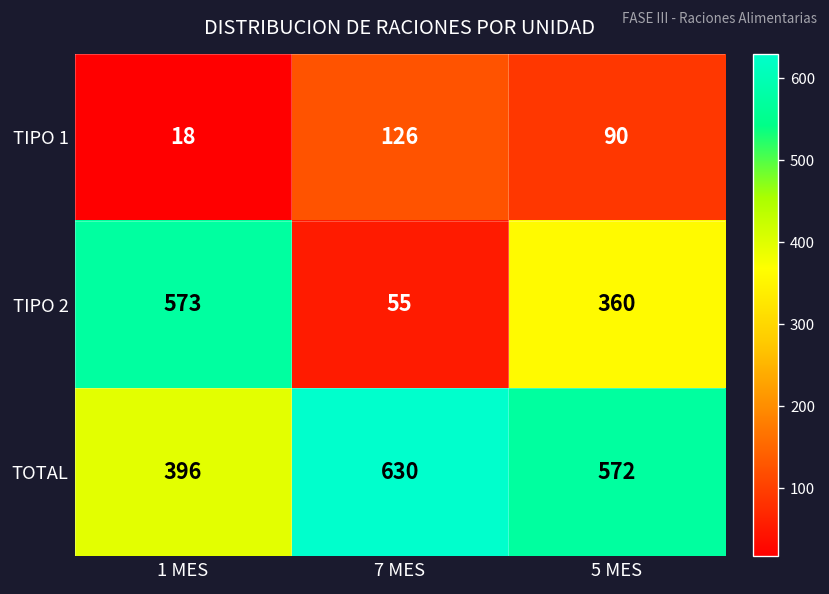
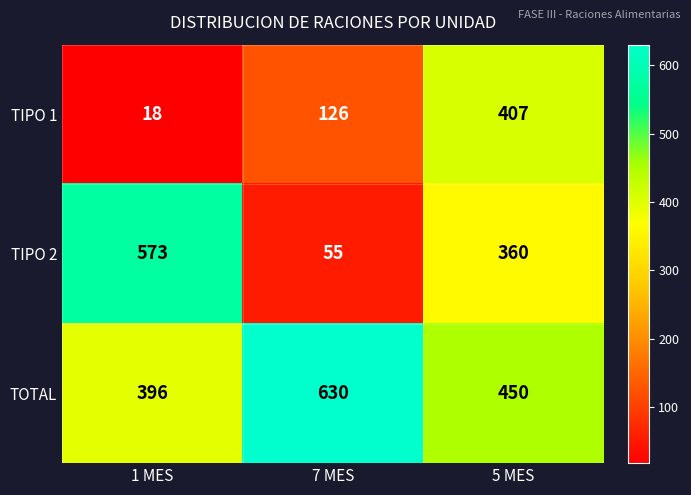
  {
    "TIPO 1": {
      "1 MES": 18,
      "7 MES": 126,
-     "5 MES": 90
+     "5 MES": 407
    },
    "TIPO 2": {
      "1 MES": 573,
      "7 MES": 55,
      "5 MES": 360
    },
    "TOTAL": {
      "1 MES": 396,
      "7 MES": 630,
-     "5 MES": 572
+     "5 MES": 450
    }
  }
